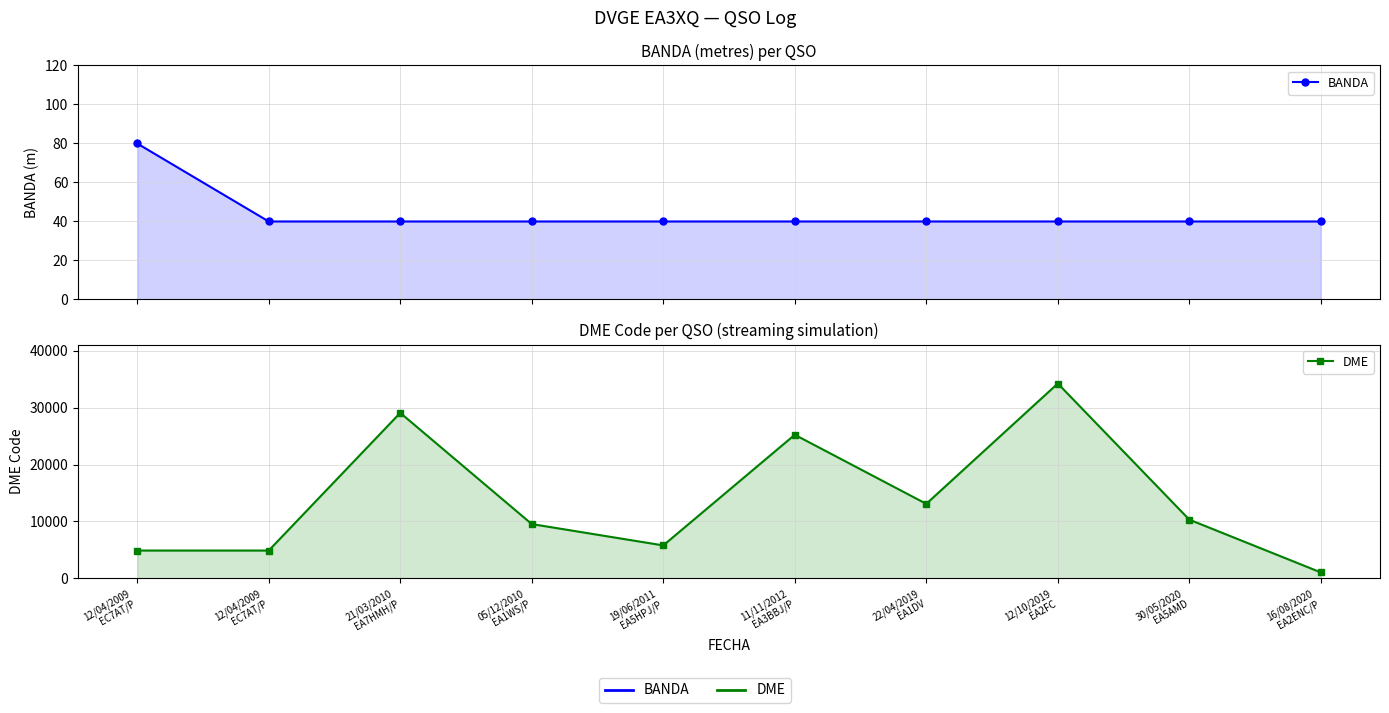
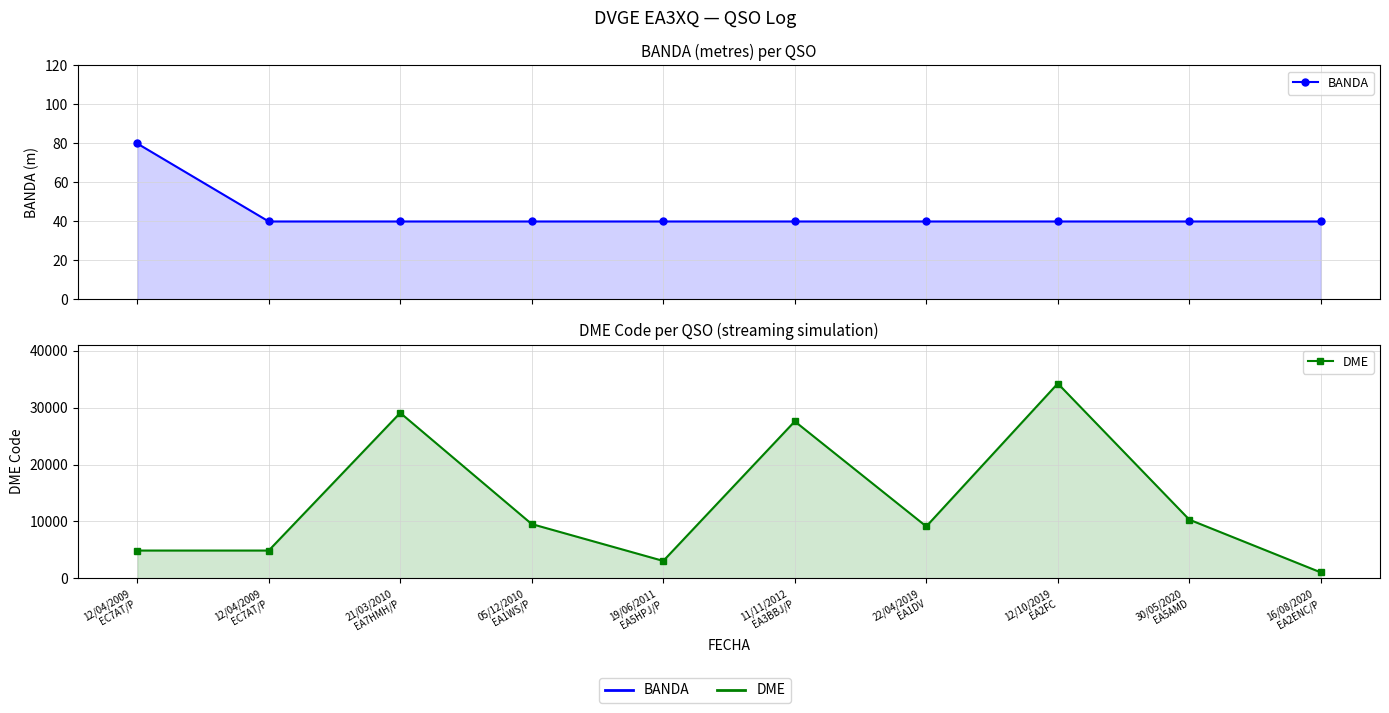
  {
    "DME Code per QSO (streaming simulation)": {
      "21/03/2010 EA7HMH/P": 29000,
      "05/12/2010 EA1WS/P": 10000,
-     "19/06/2011 EA5HPJ/P": 6000,
-     "11/11/2012 EA3BBJ/P": 25000,
-     "22/04/2019 EA1DV": 13000,
+     "19/06/2011 EA5HPJ/P": 3000,
+     "11/11/2012 EA3BBJ/P": 28000,
+     "22/04/2019 EA1DV": 9000,
      "12/10/2019 EA2FC": 34000,
      "30/05/2020 EA5AMD": 10000,
      "16/08/2020 EA2ENC/P": 1000
    }
  }
